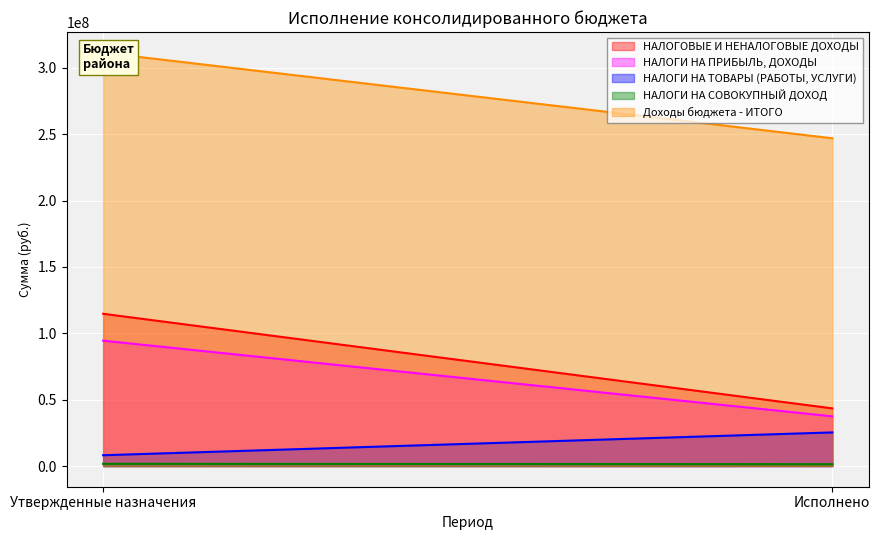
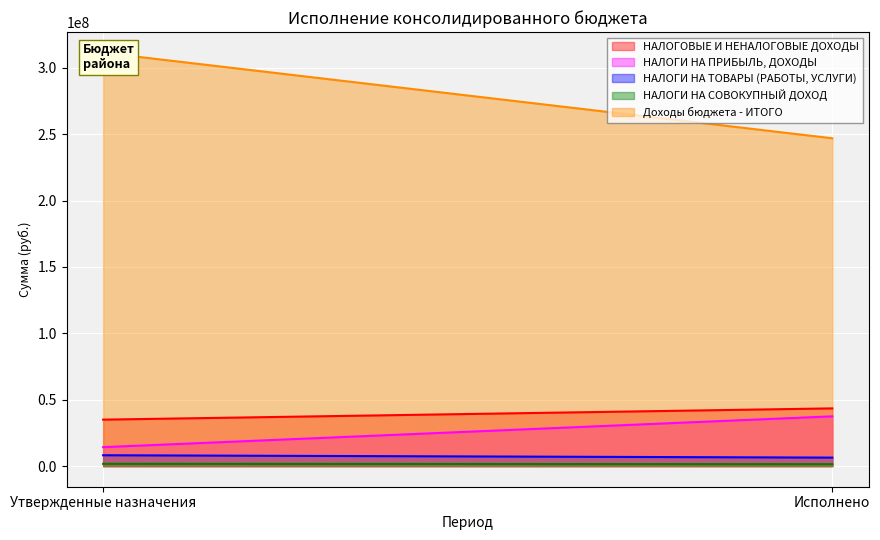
  {
    "НАЛОГОВЫЕ И НЕНАЛОГОВЫЕ ДОХОДЫ": {
-     "Утвержденные назначения": 115000000,
+     "Утвержденные назначения": 35000000,
      "Исполнено": 43000000
    },
    "НАЛОГИ НА ПРИБЫЛЬ, ДОХОДЫ": {
-     "Утвержденные назначения": 94000000,
+     "Утвержденные назначения": 14000000,
      "Исполнено": 37000000
    },
    "НАЛОГИ НА ТОВАРЫ (РАБОТЫ, УСЛУГИ)": {
      "Утвержденные назначения": 8000000,
-     "Исполнено": 25000000
+     "Исполнено": 6000000
    },
    "НАЛОГИ НА СОВОКУПНЫЙ ДОХОД": {
      "Утвержденные назначения": 2000000,
      "Исполнено": 1000000
    },
    "Доходы бюджета - ИТОГО": {
      "Исполнено": 247000000
    }
  }
